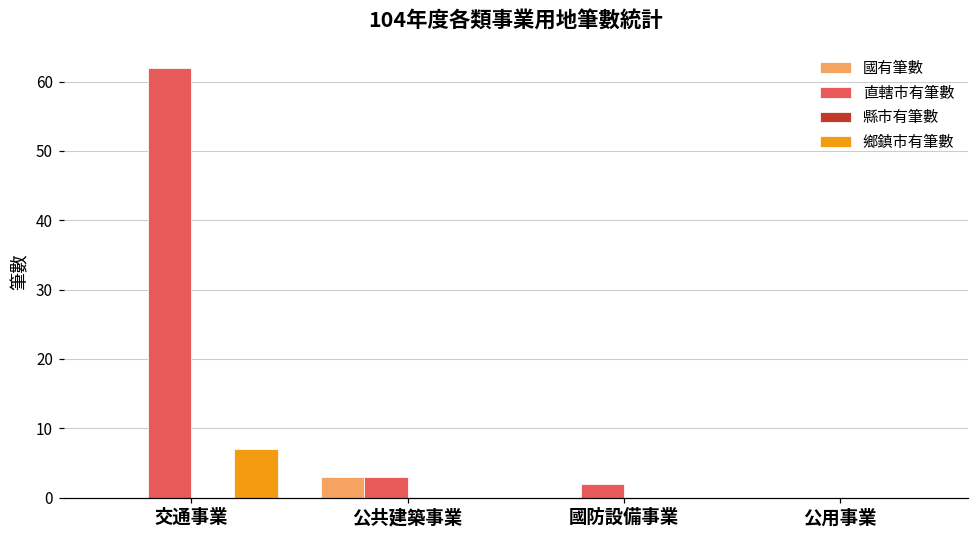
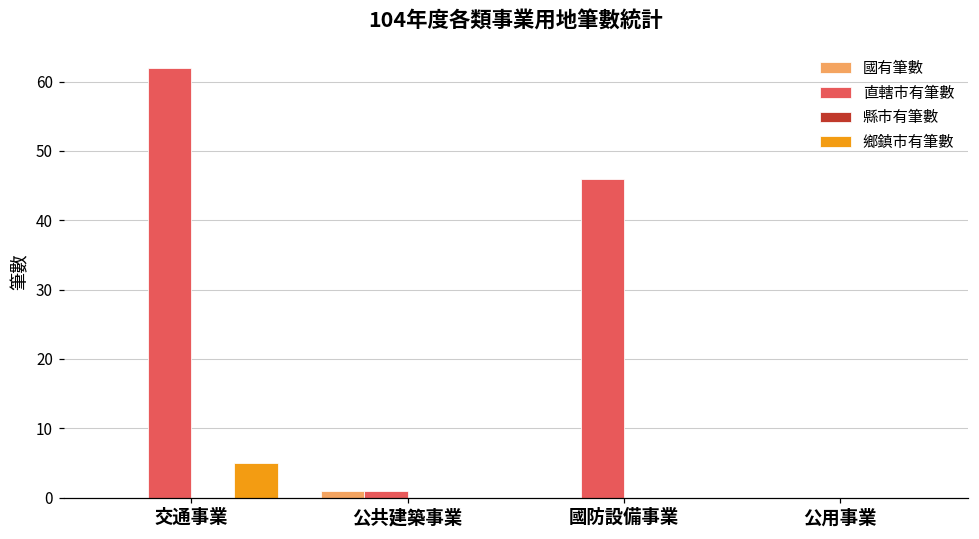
  {
    "國有筆數": {
      "交通事業": 0,
-     "公共建築事業": 3,
+     "公共建築事業": 1,
      "國防設備事業": 0,
      "公用事業": 0
    },
    "直轄市有筆數": {
      "交通事業": 62,
-     "公共建築事業": 3,
-     "國防設備事業": 2,
+     "公共建築事業": 1,
+     "國防設備事業": 46,
      "公用事業": 0
    },
    "縣市有筆數": {
      "交通事業": 0,
      "公共建築事業": 0,
      "國防設備事業": 0,
      "公用事業": 0
    },
    "鄉鎮市有筆數": {
-     "交通事業": 7,
+     "交通事業": 5,
      "公共建築事業": 0,
      "國防設備事業": 0,
      "公用事業": 0
    }
  }
